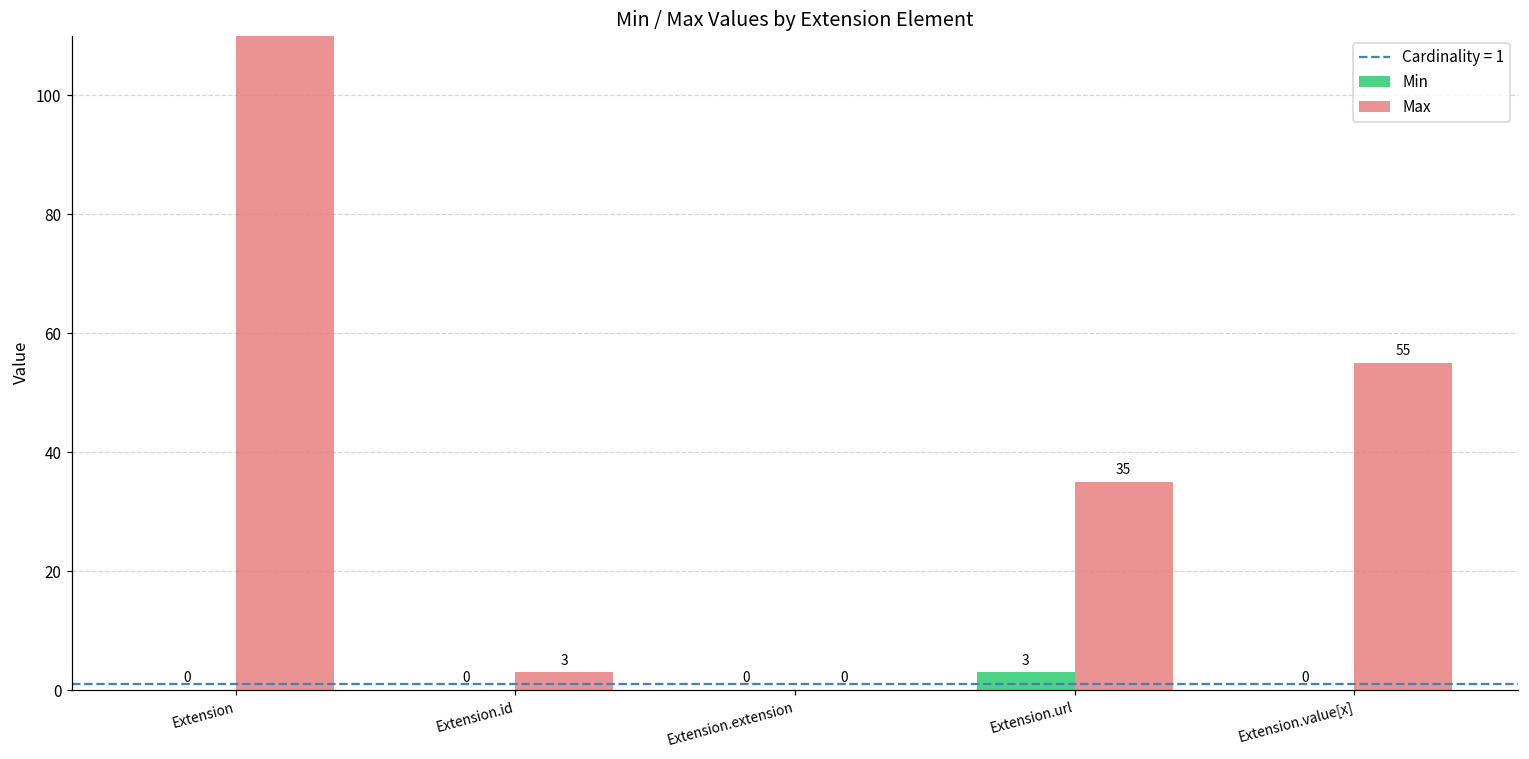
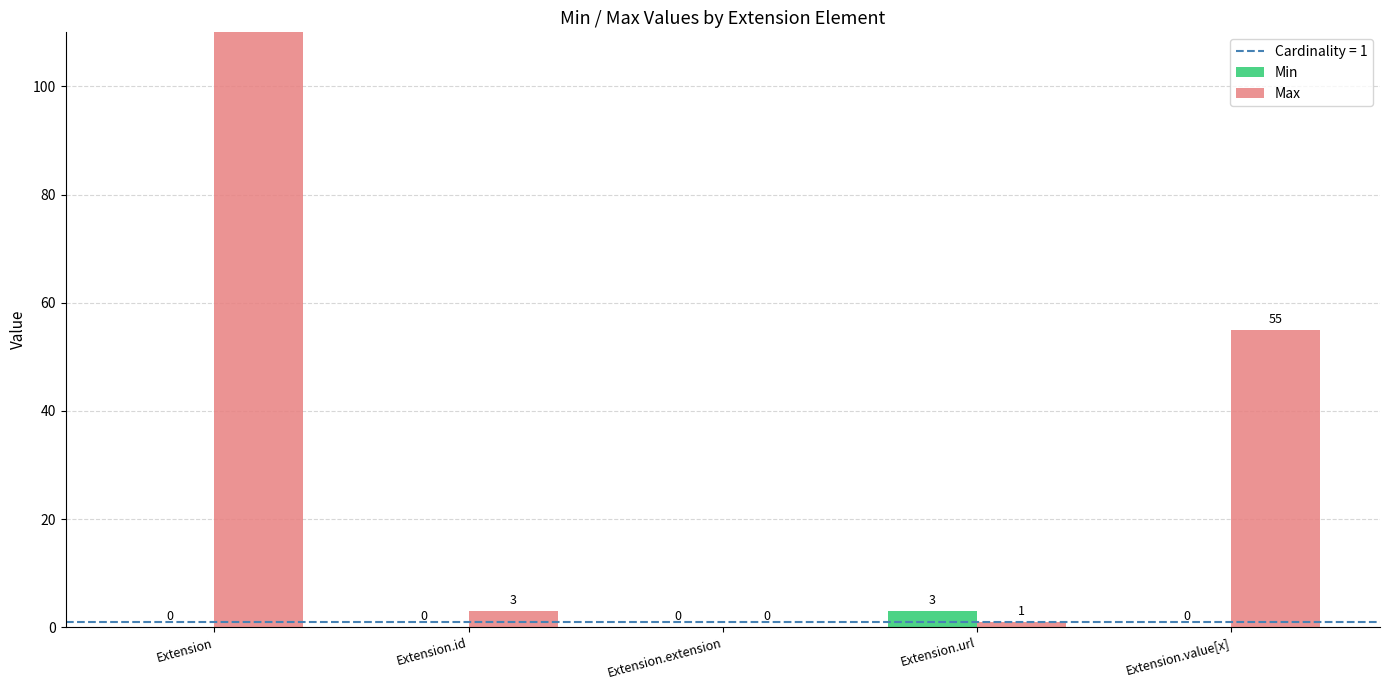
  {
    "Min": {
      "Extension": 0,
      "Extension.id": 0,
      "Extension.extension": 0,
      "Extension.url": 3,
      "Extension.value[x]": 0
    },
    "Max": {
      "Extension.id": 3,
      "Extension.extension": 0,
-     "Extension.url": 35,
+     "Extension.url": 1,
      "Extension.value[x]": 55
    }
  }
